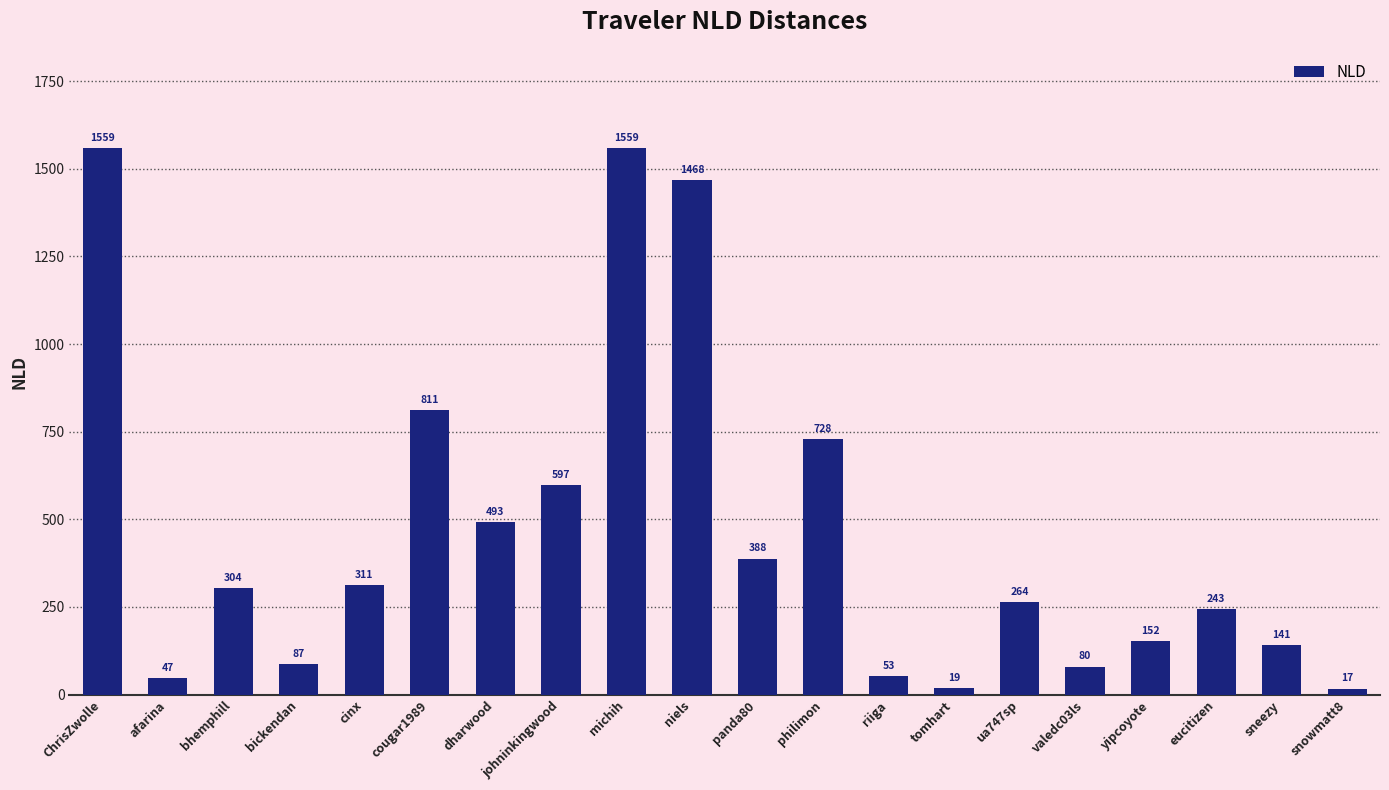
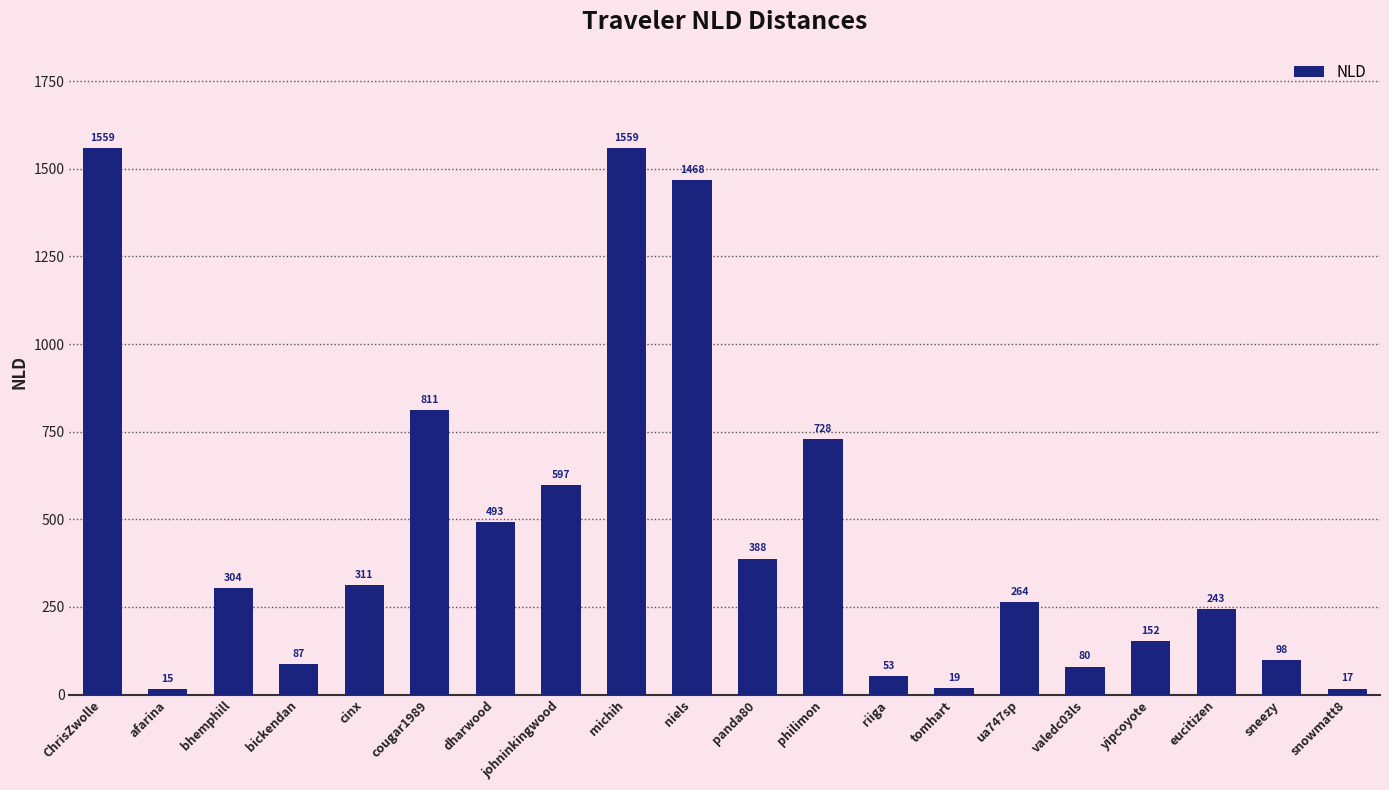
  {
    "ChrisZwolle": 1559,
-   "afarina": 47,
+   "afarina": 15,
    "bhemphill": 304,
    "bickendan": 87,
    "cinx": 311,
    "cougar1989": 811,
    "dharwood": 493,
    "johninkingwood": 597,
    "michih": 1559,
    "niels": 1468,
    "panda80": 388,
    "philimon": 728,
    "riiga": 53,
    "tomhart": 19,
    "ua747sp": 264,
    "valedc03ls": 80,
    "yipcoyote": 152,
    "eucitizen": 243,
-   "sneezy": 141,
+   "sneezy": 98,
    "snowmatt8": 17
  }
